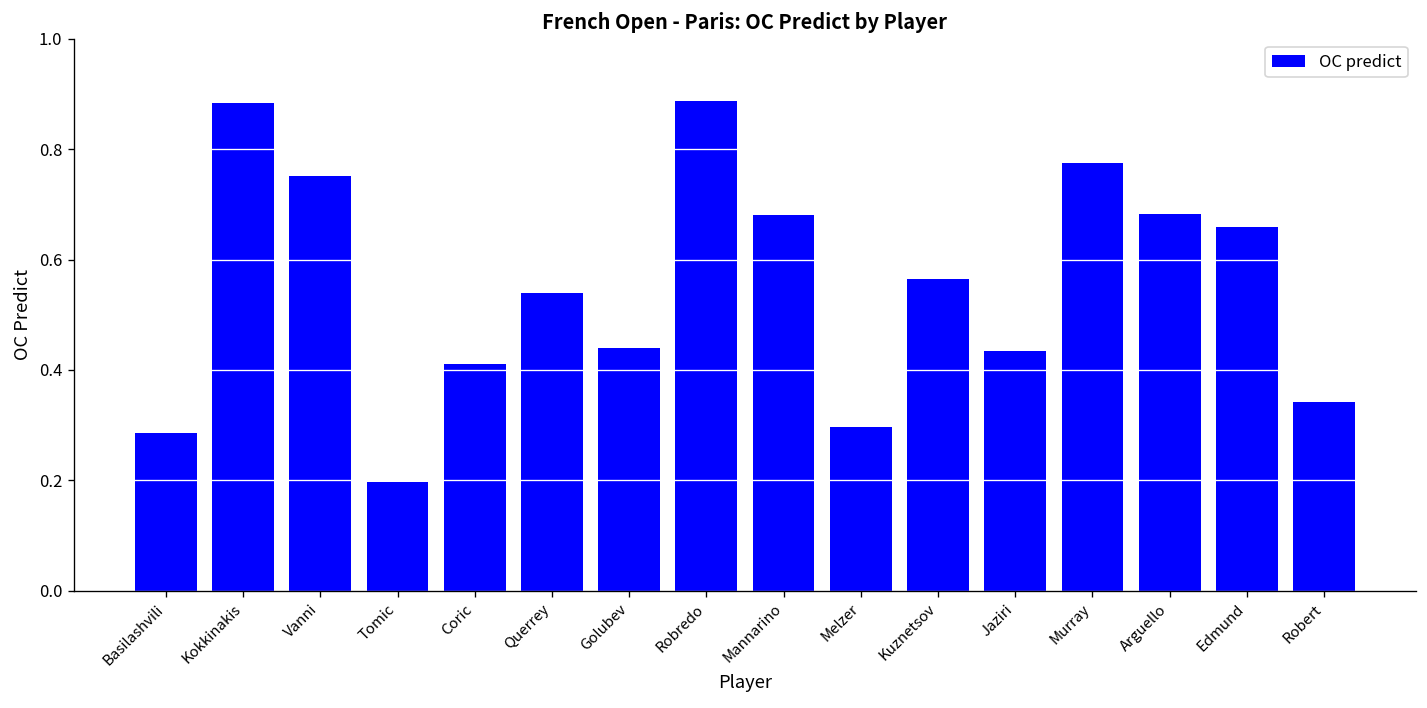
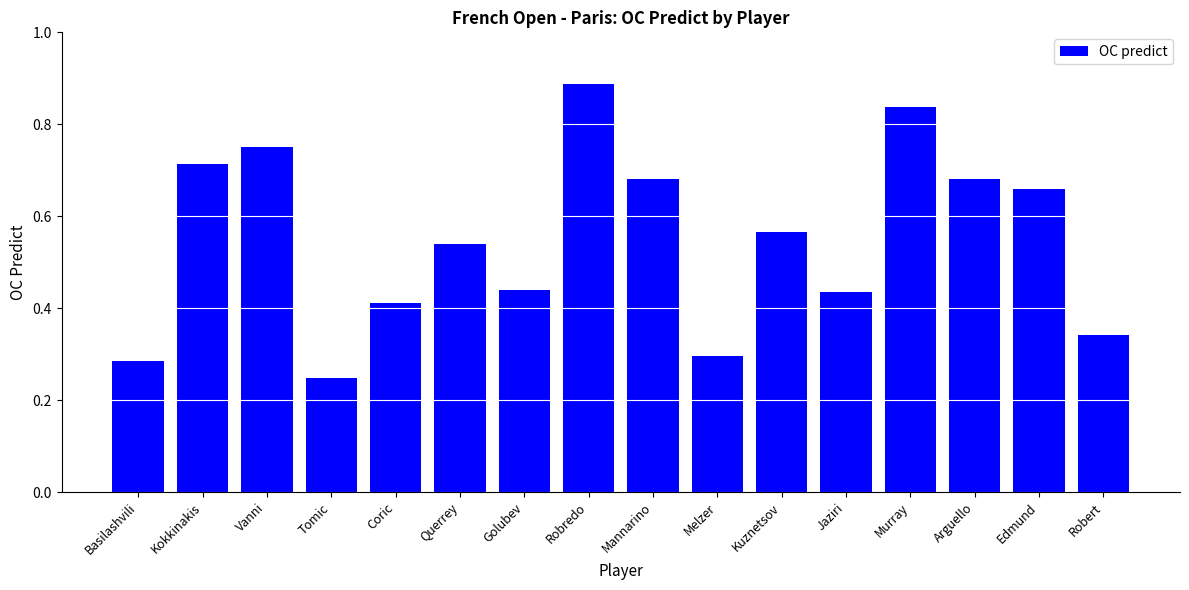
  {
    "Basilashvili": 0.29,
-   "Kokkinakis": 0.88,
+   "Kokkinakis": 0.71,
    "Vanni": 0.75,
-   "Tomic": 0.20,
+   "Tomic": 0.25,
    "Coric": 0.41,
    "Querrey": 0.54,
    "Golubev": 0.44,
    "Robredo": 0.89,
    "Mannarino": 0.68,
    "Melzer": 0.30,
    "Kuznetsov": 0.57,
    "Jaziri": 0.44,
-   "Murray": 0.77,
+   "Murray": 0.84,
    "Arguello": 0.68,
    "Edmund": 0.66,
    "Robert": 0.34
  }
